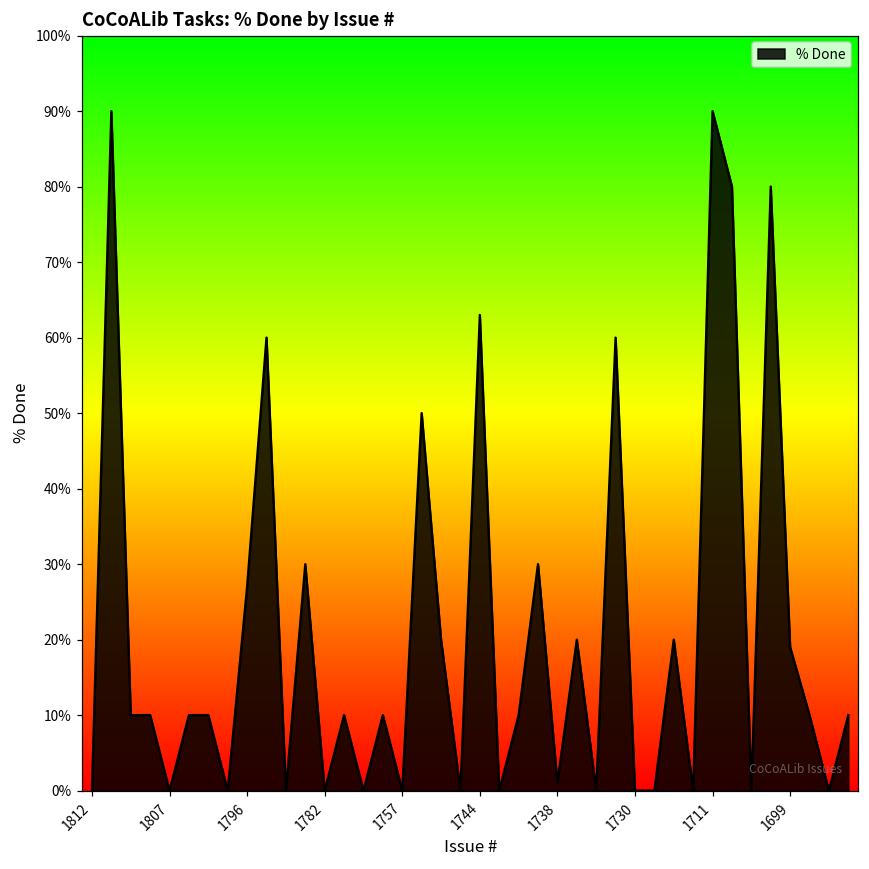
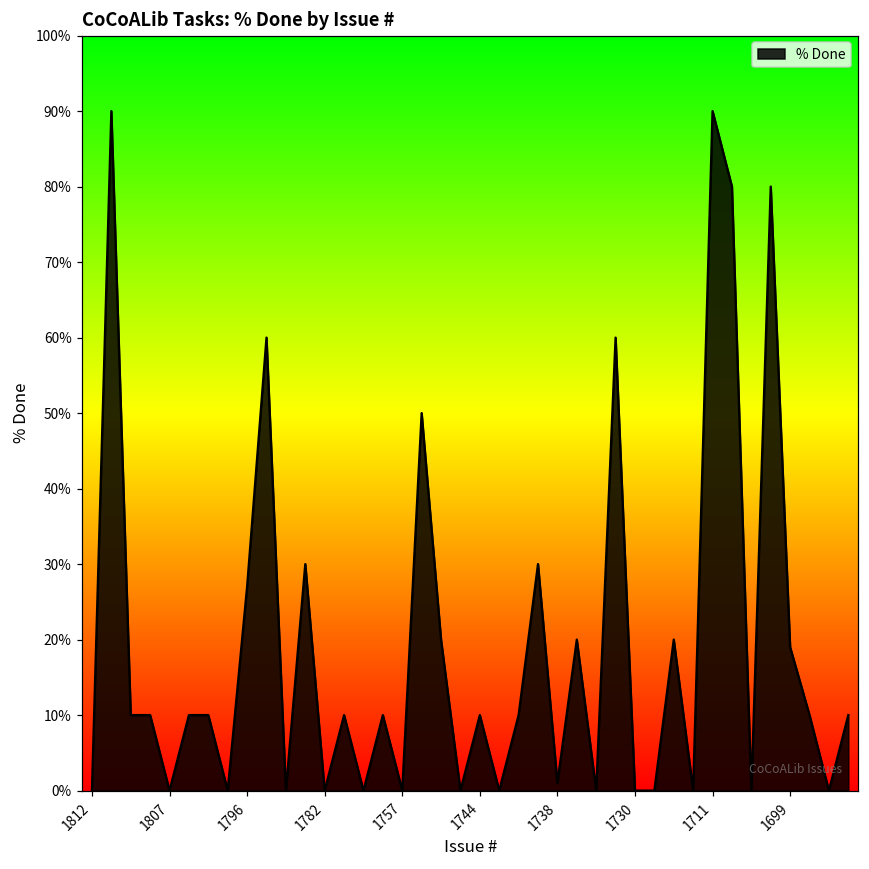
  {
    "1812": "0%",
    "1807": "0%",
    "1796": "27%",
    "1782": "0%",
    "1757": "0%",
-   "1744": "63%",
+   "1744": "10%",
    "1738": "1%",
    "1730": "0%",
    "1711": "90%",
    "1699": "19%"
  }
